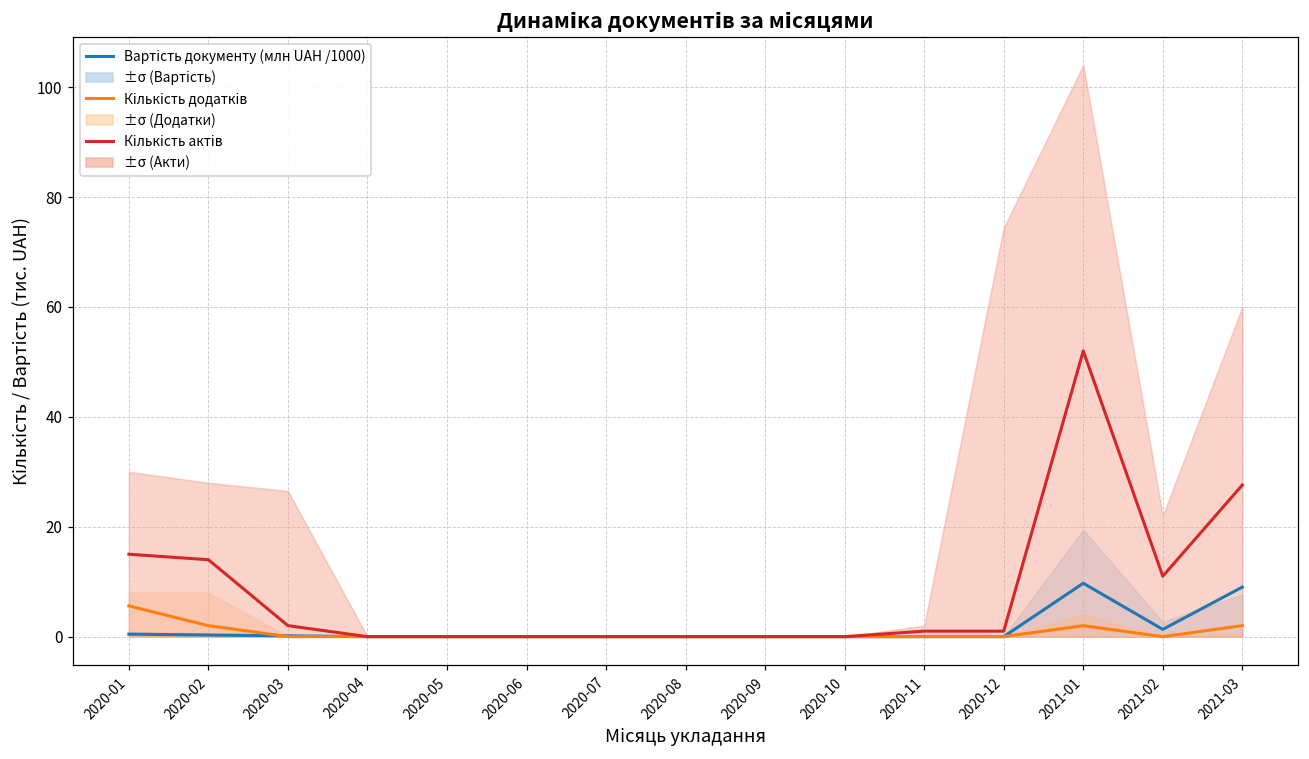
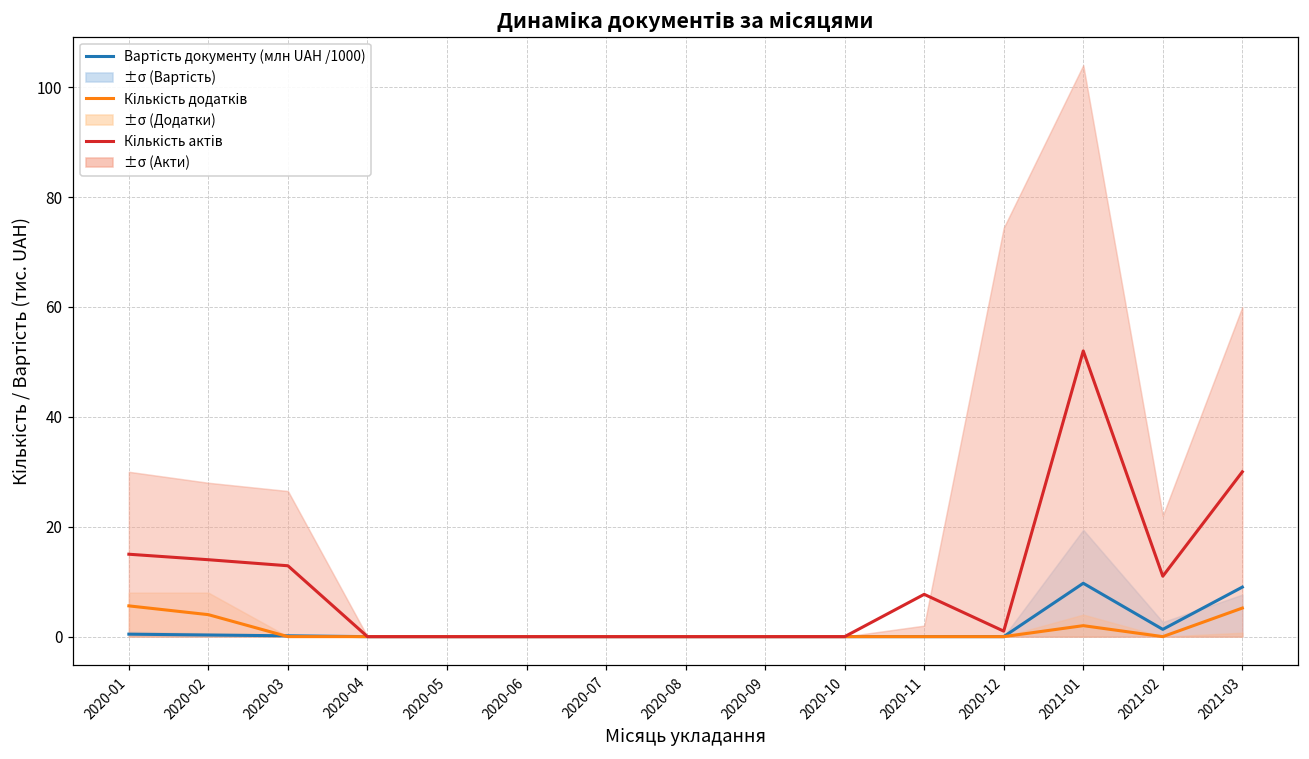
  {
    "Вартість документу (млн UAH /1000)": {
      "2021-01": 10,
      "2021-02": 1,
      "2021-03": 9
    },
    "±σ (Вартість)": {
      "2021-01": 19,
      "2021-02": 3,
      "2021-03": 8
    },
    "Кількість додатків": {
      "2020-01": 6,
-     "2020-02": 2,
+     "2020-02": 4,
      "2021-01": 2,
-     "2021-03": 2
+     "2021-03": 5
    },
    "Кількість актів": {
      "2020-01": 15,
      "2020-02": 14,
-     "2020-03": 2,
-     "2020-11": 1,
+     "2020-03": 13,
+     "2020-11": 8,
      "2020-12": 1,
      "2021-01": 52,
      "2021-02": 11,
-     "2021-03": 28
+     "2021-03": 30
    }
  }
